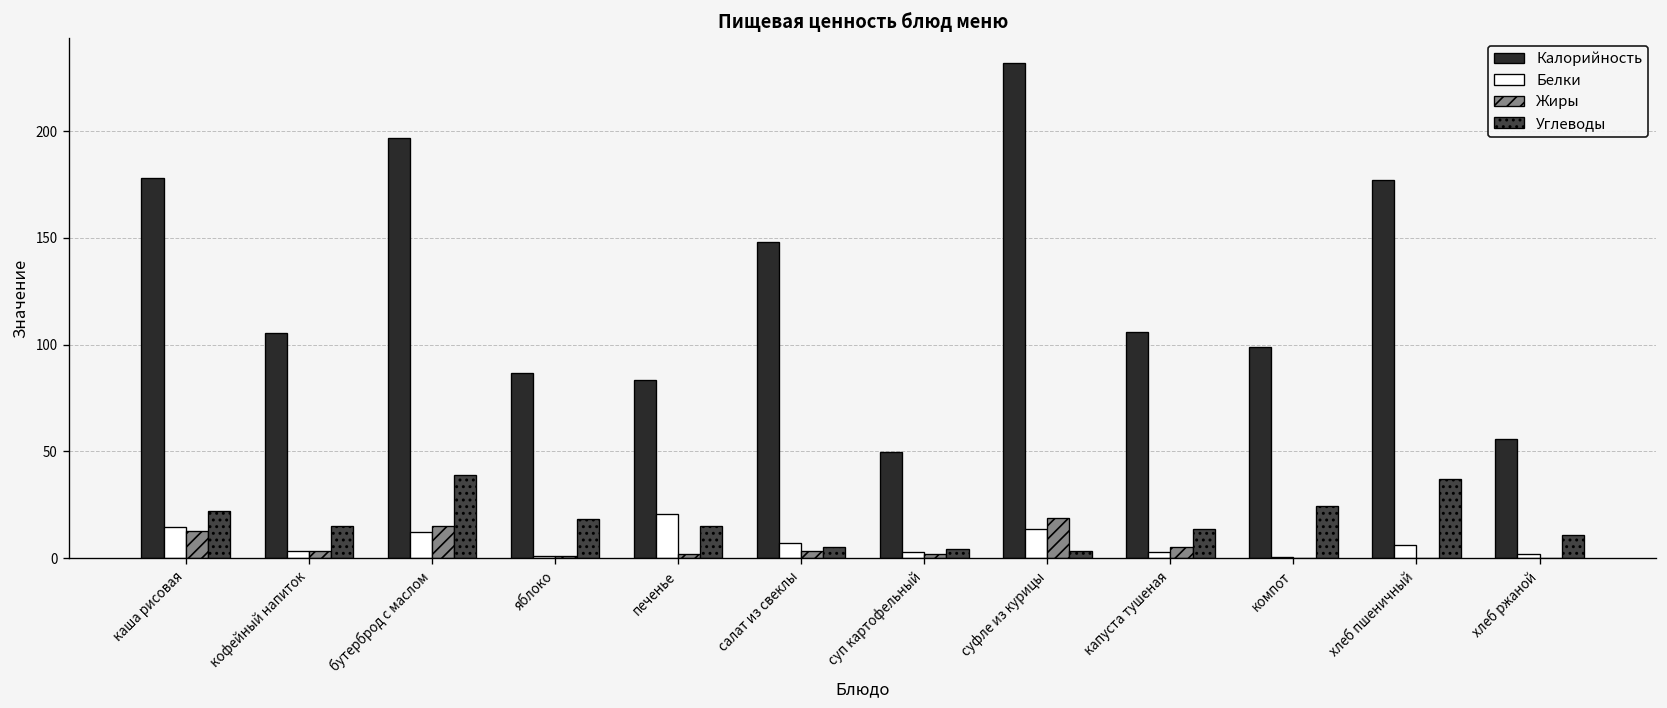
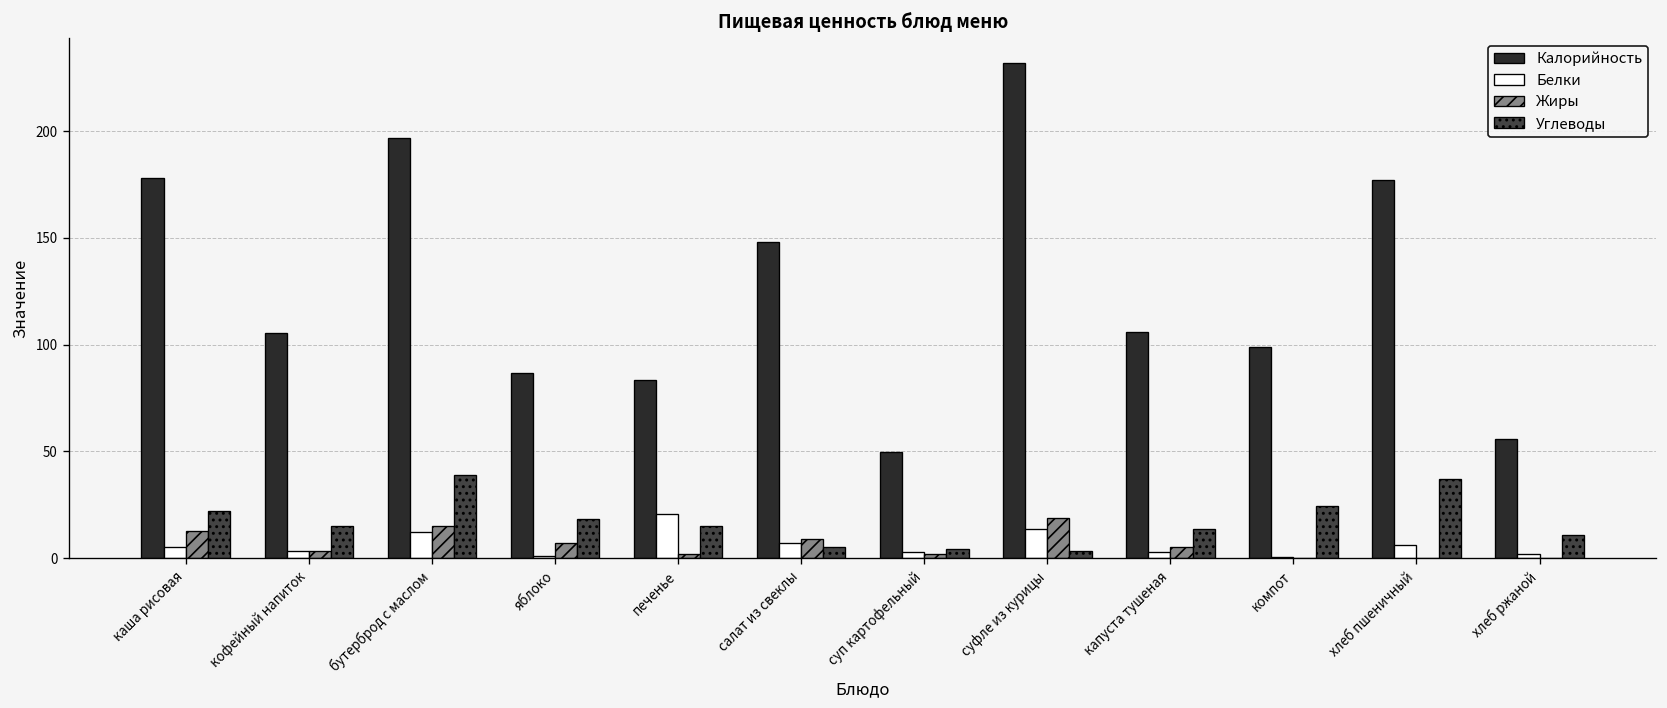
  {
    "Белки": {
-     "каша рисовая": 14,
+     "каша рисовая": 5,
      "кофейный напиток": 3,
      "бутерброд с маслом": 12,
      "печенье": 21,
      "салат из свеклы": 7,
      "суп картофельный": 3,
      "суфле из курицы": 14,
      "капуста тушеная": 3,
      "хлеб пшеничный": 6,
      "хлеб ржаной": 2
    },
    "Жиры": {
      "каша рисовая": 13,
      "кофейный напиток": 4,
      "бутерброд с маслом": 15,
-     "яблоко": 1,
+     "яблоко": 7,
      "печенье": 2,
-     "салат из свеклы": 3,
+     "салат из свеклы": 9,
      "суп картофельный": 2,
      "суфле из курицы": 19,
      "капуста тушеная": 5,
      "компот": 0,
      "хлеб пшеничный": 0,
      "хлеб ржаной": 0
    }
  }
